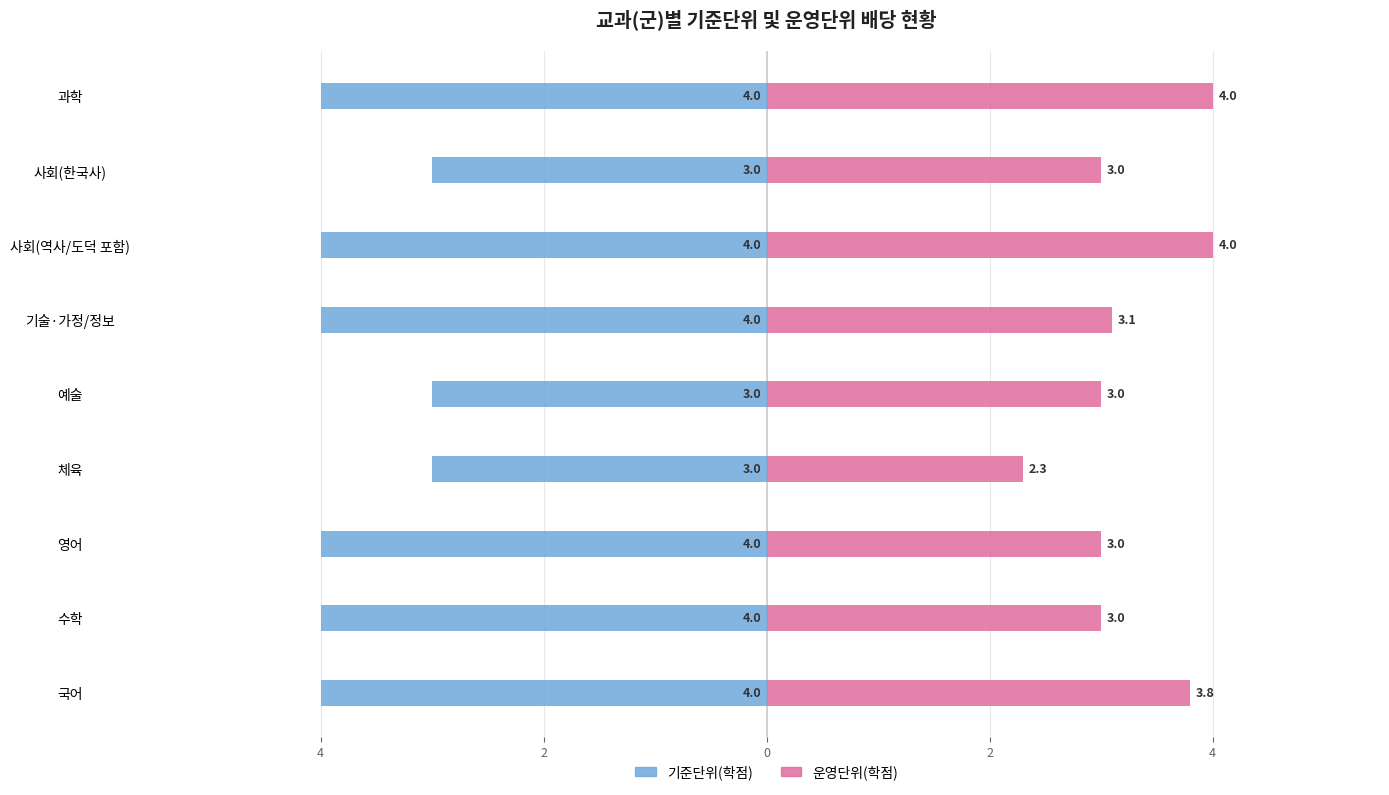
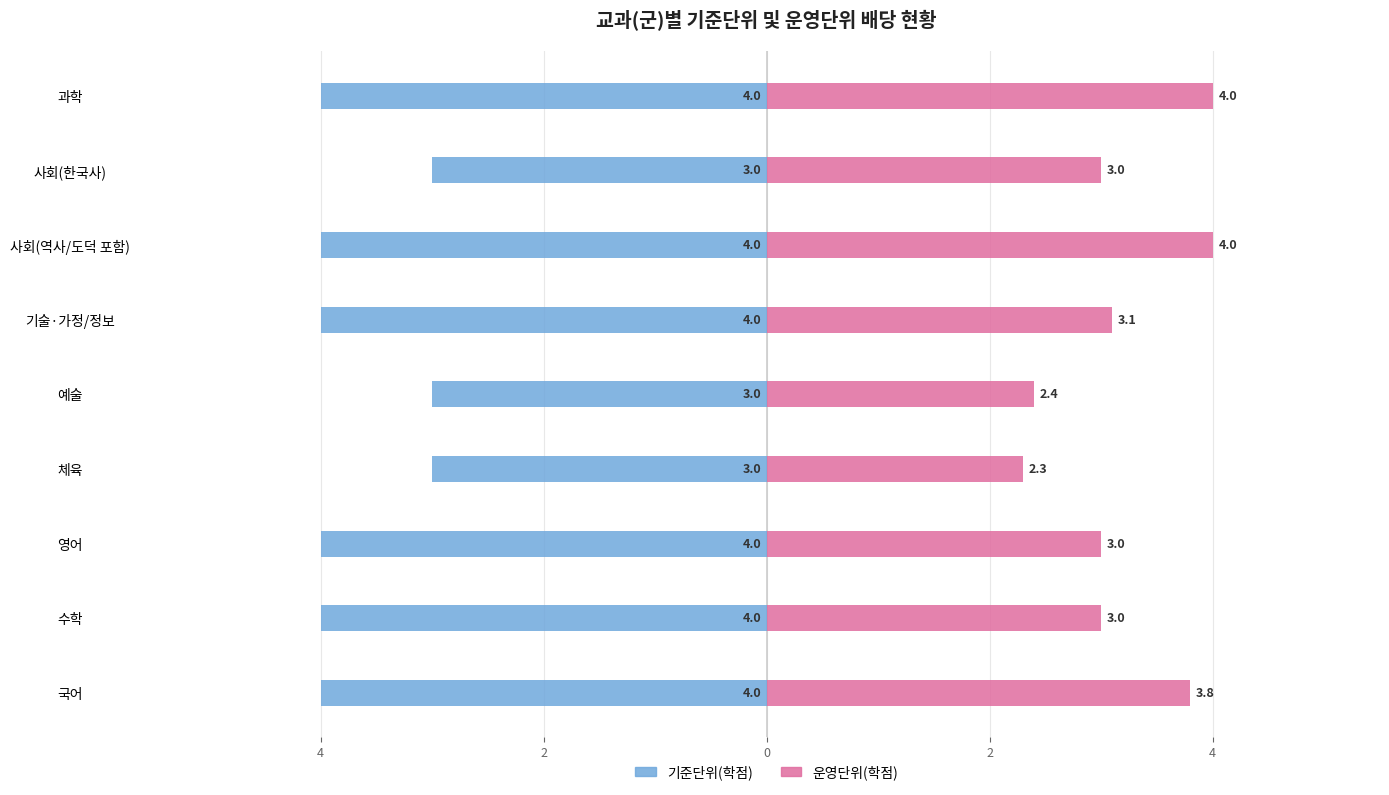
  {
    "운영단위(학점)": {
      "과학": 4.0,
      "사회(한국사)": 3.0,
      "사회(역사/도덕 포함)": 4.0,
      "기술·가정/정보": 3.1,
-     "예술": 3.0,
+     "예술": 2.4,
      "체육": 2.3,
      "영어": 3.0,
      "수학": 3.0,
      "국어": 3.8
    }
  }
